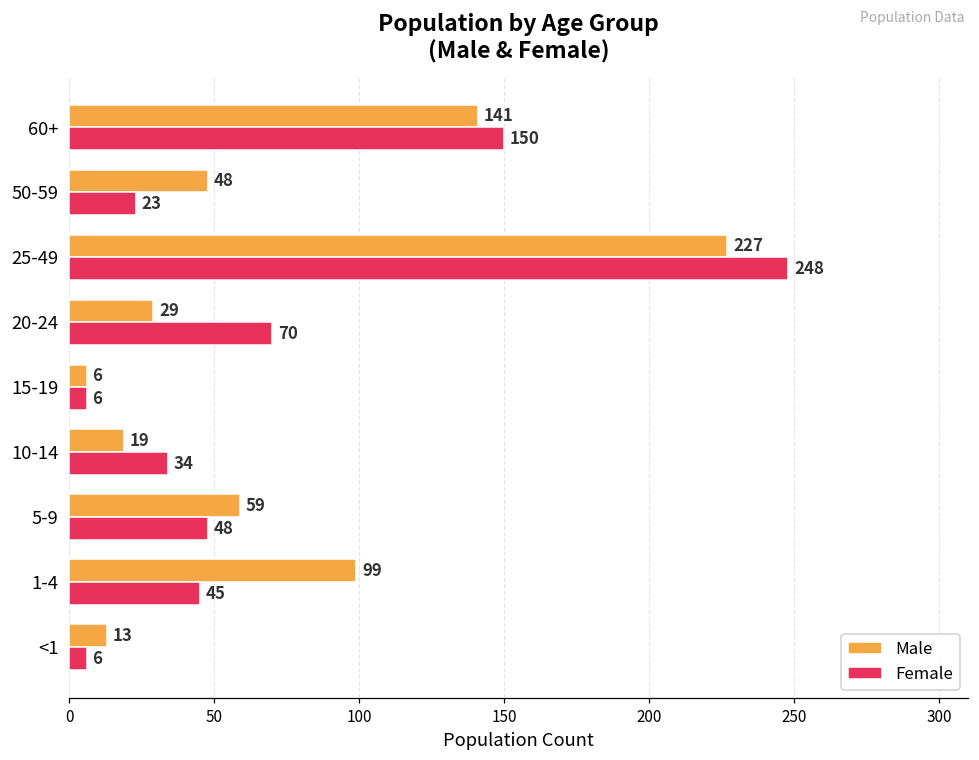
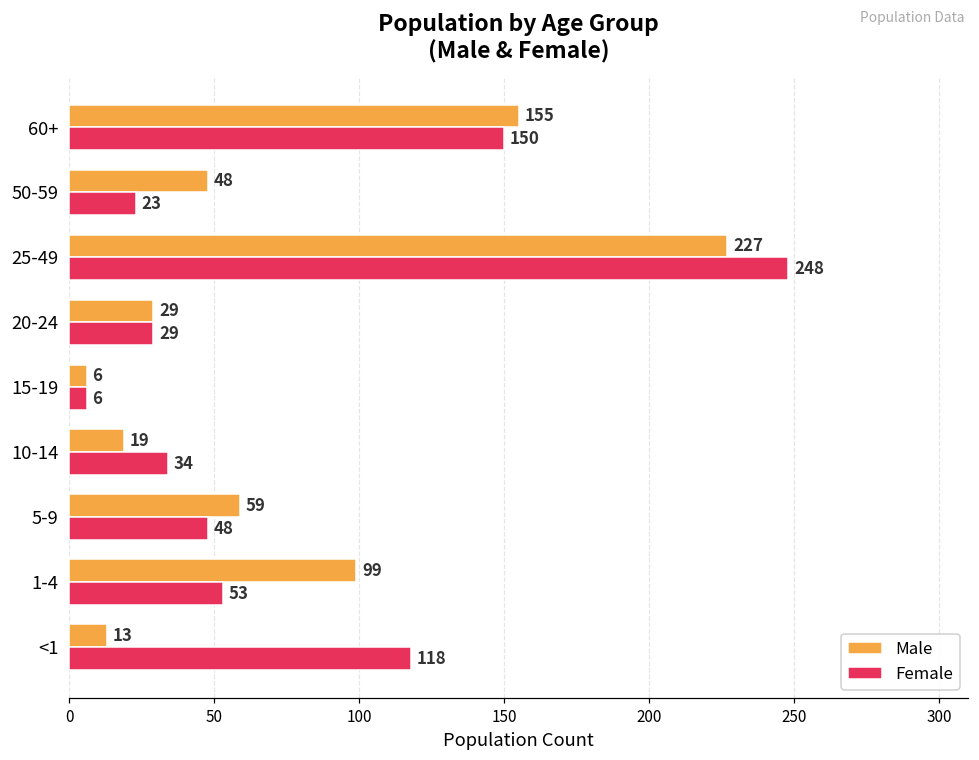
  {
    "Male": {
-     "60+": 141,
+     "60+": 155,
      "50-59": 48,
      "25-49": 227,
      "20-24": 29,
      "15-19": 6,
      "10-14": 19,
      "5-9": 59,
      "1-4": 99,
      "<1": 13
    },
    "Female": {
      "60+": 150,
      "50-59": 23,
      "25-49": 248,
-     "20-24": 70,
+     "20-24": 29,
      "15-19": 6,
      "10-14": 34,
      "5-9": 48,
-     "1-4": 45,
-     "<1": 6
+     "1-4": 53,
+     "<1": 118
    }
  }
